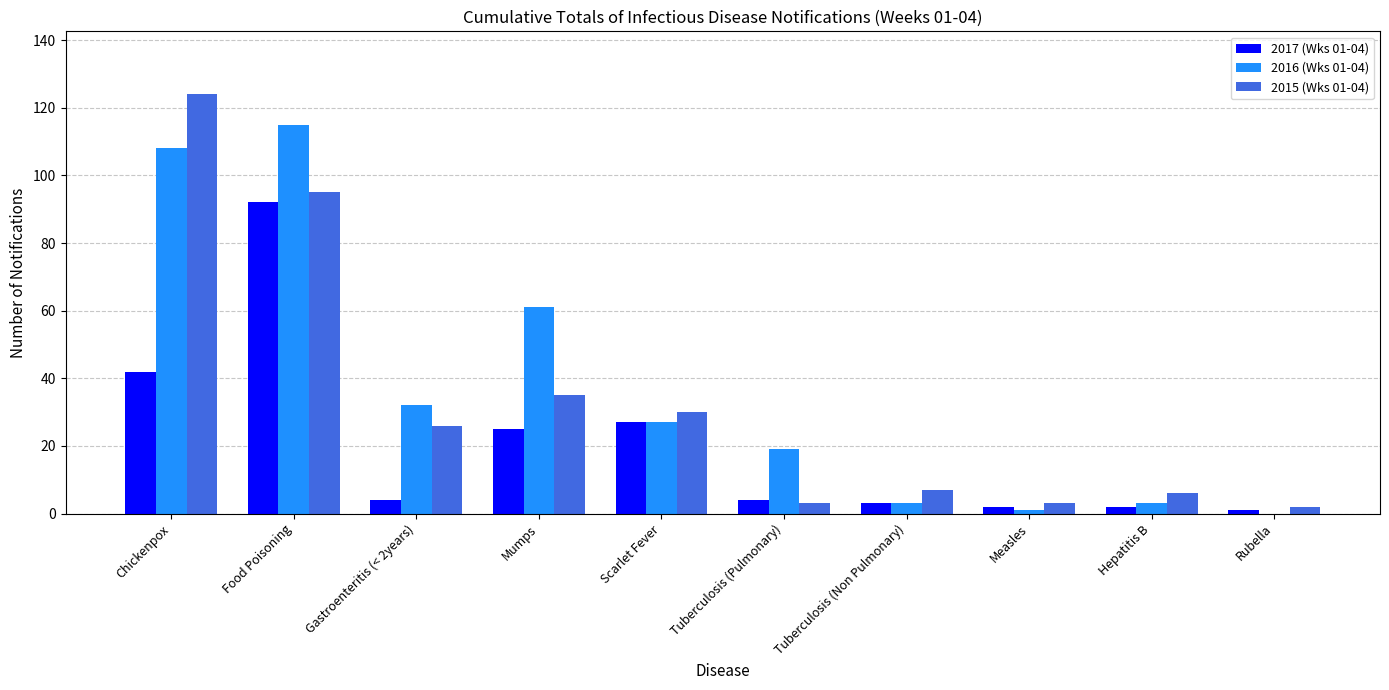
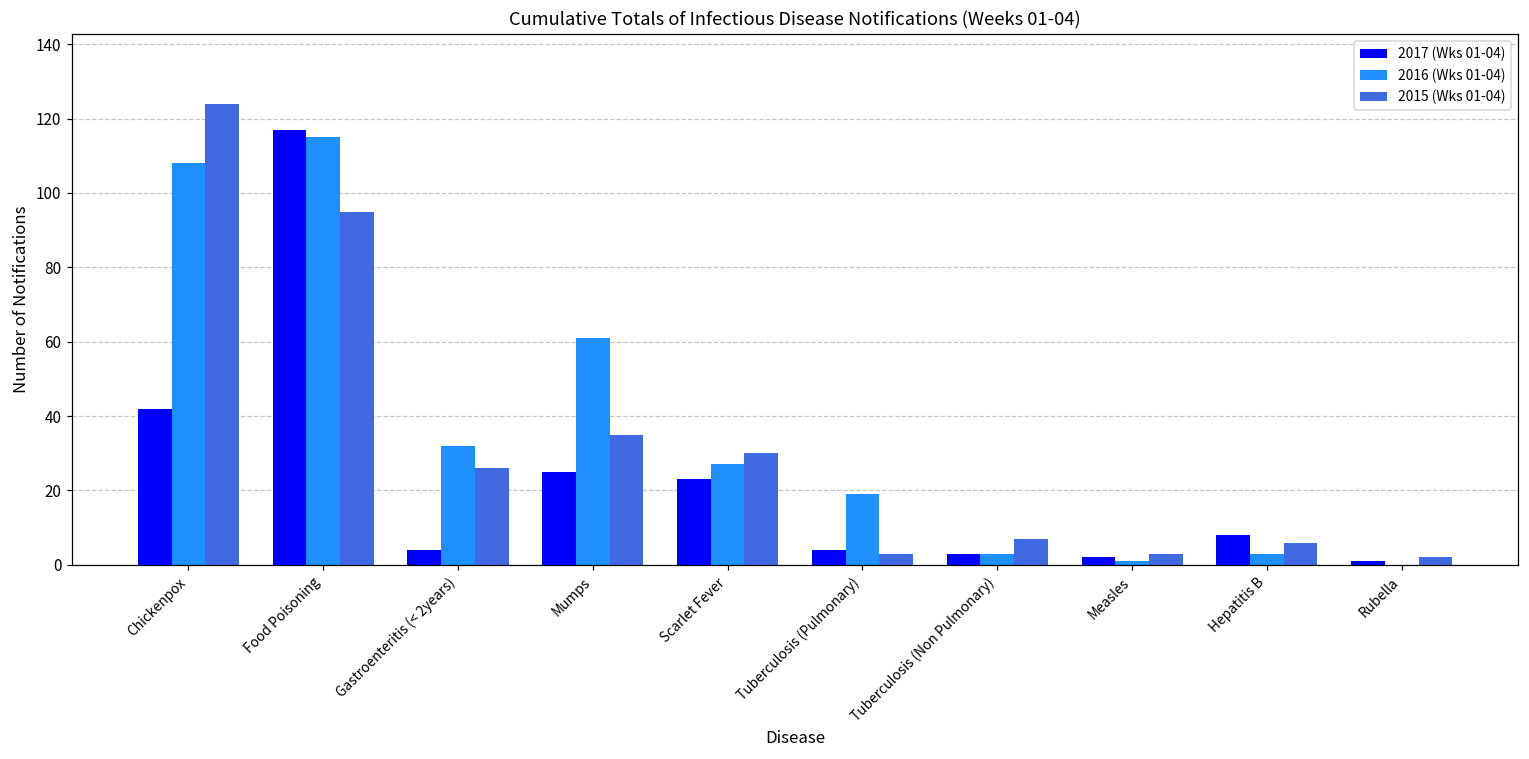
  {
    "2017 (Wks 01-04)": {
      "Chickenpox": 42,
-     "Food Poisoning": 92,
+     "Food Poisoning": 117,
      "Gastroenteritis (< 2years)": 4,
      "Mumps": 25,
-     "Scarlet Fever": 27,
+     "Scarlet Fever": 23,
      "Tuberculosis (Pulmonary)": 4,
      "Tuberculosis (Non Pulmonary)": 3,
      "Measles": 2,
-     "Hepatitis B": 2,
+     "Hepatitis B": 8,
      "Rubella": 1
    },
    "2016 (Wks 01-04)": {
      "Chickenpox": 108,
      "Food Poisoning": 115,
      "Gastroenteritis (< 2years)": 32,
      "Mumps": 61,
      "Scarlet Fever": 27,
      "Tuberculosis (Pulmonary)": 19,
      "Tuberculosis (Non Pulmonary)": 3,
      "Measles": 1,
      "Hepatitis B": 3,
      "Rubella": 0
    },
    "2015 (Wks 01-04)": {
      "Chickenpox": 124,
      "Food Poisoning": 95,
      "Gastroenteritis (< 2years)": 26,
      "Mumps": 35,
      "Scarlet Fever": 30,
      "Tuberculosis (Pulmonary)": 3,
      "Tuberculosis (Non Pulmonary)": 7,
      "Measles": 3,
      "Hepatitis B": 6,
      "Rubella": 2
    }
  }
